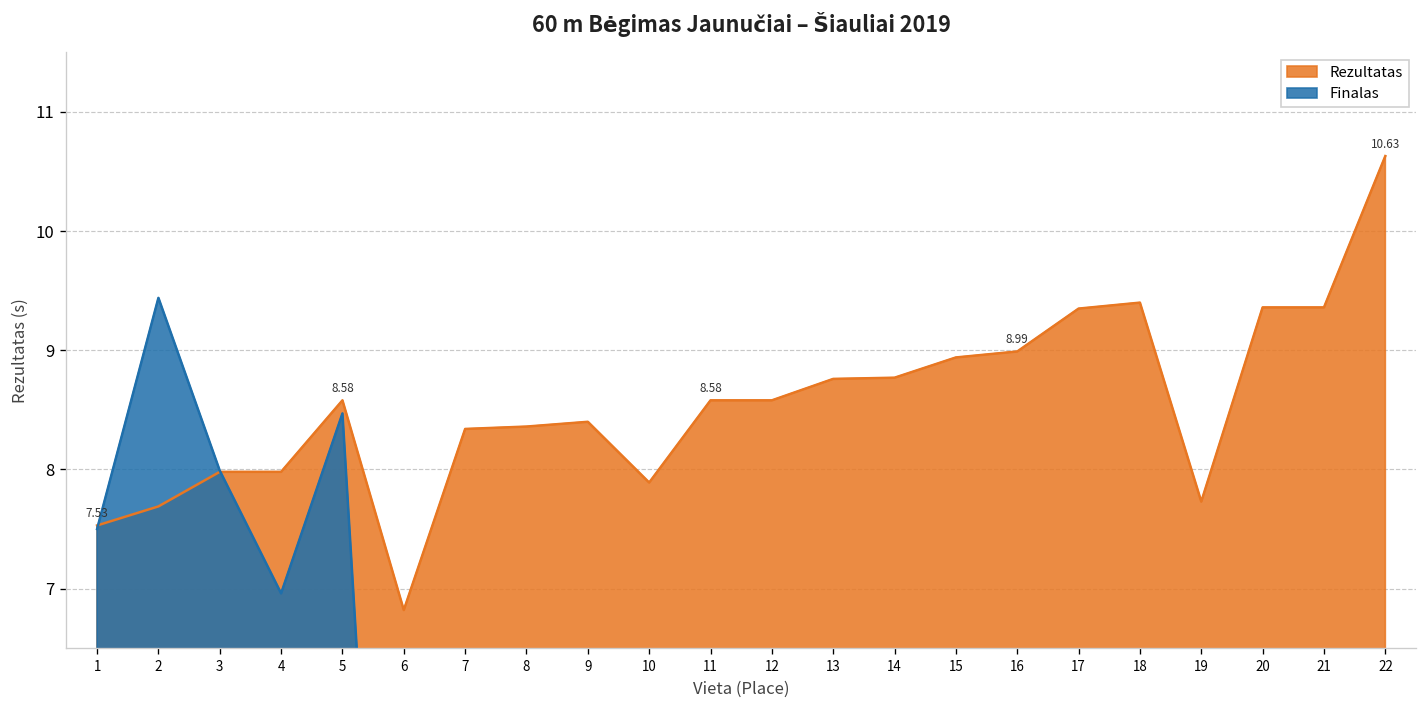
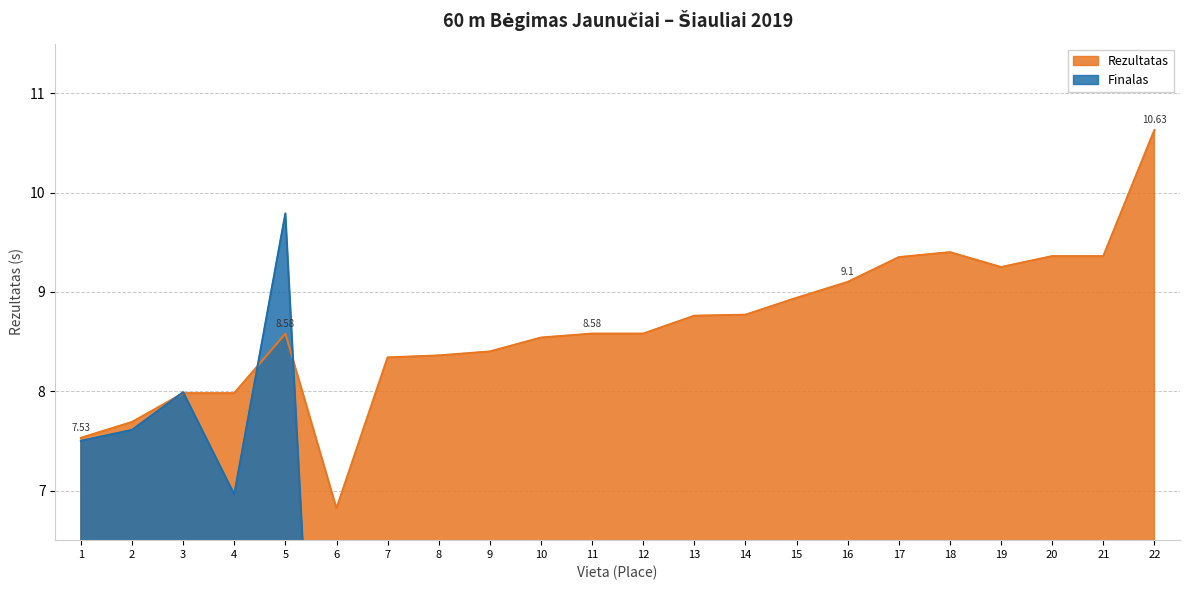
  {
    "Rezultatas": {
      "1": 7.53,
      "5": 8.58,
-     "10": 7.9,
+     "10": 8.5,
      "11": 8.58,
-     "16": 8.99,
-     "19": 7.7,
+     "16": 9.1,
+     "19": 9.3,
      "22": 10.63
    },
    "Finalas": {
      "1": 7.5,
-     "2": 9.4,
+     "2": 7.6,
      "4": 7.0,
-     "5": 8.5
+     "5": 9.8
    }
  }
